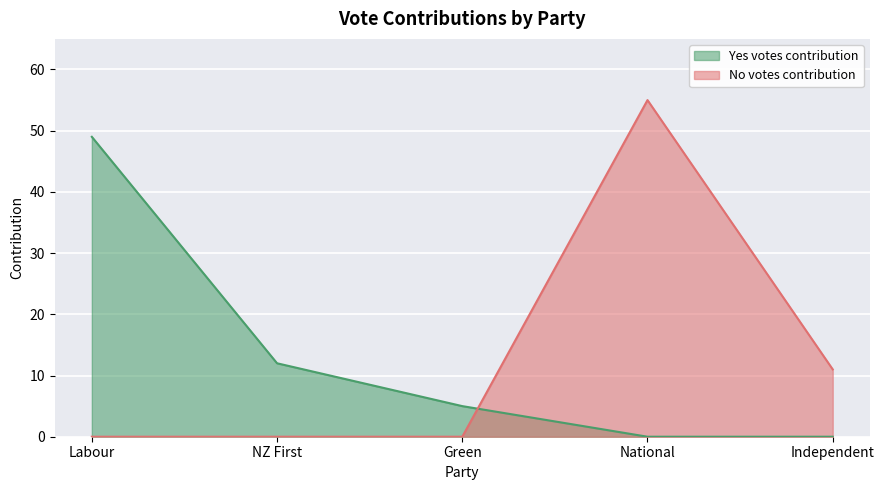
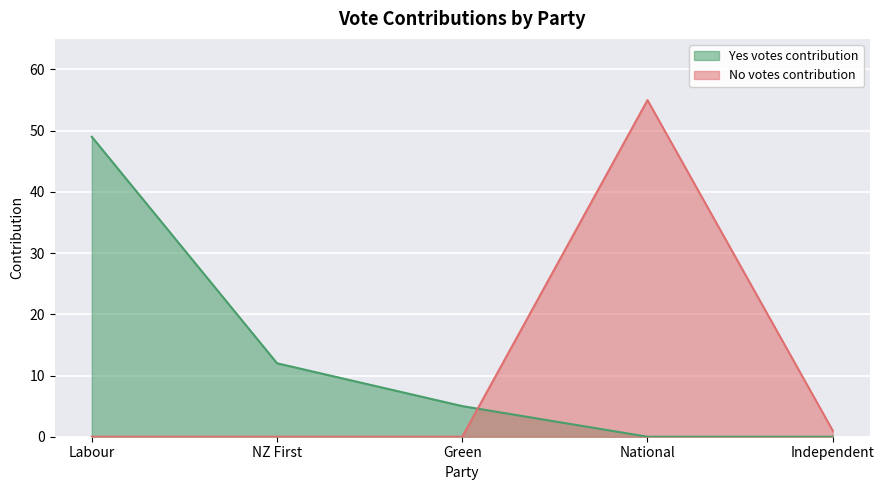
  {
    "Yes votes contribution": {
      "Labour": 49,
      "NZ First": 12,
      "Green": 5,
      "National": 0,
      "Independent": 0
    },
    "No votes contribution": {
      "Labour": 0,
      "NZ First": 0,
      "Green": 0,
      "National": 55,
-     "Independent": 11
+     "Independent": 1
    }
  }
